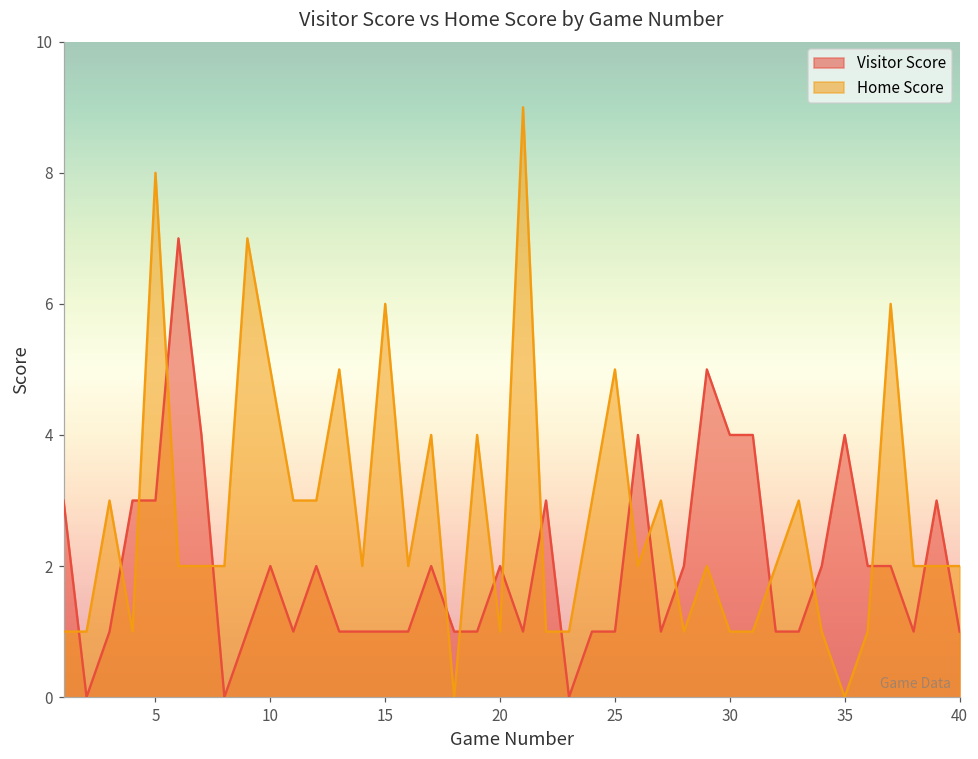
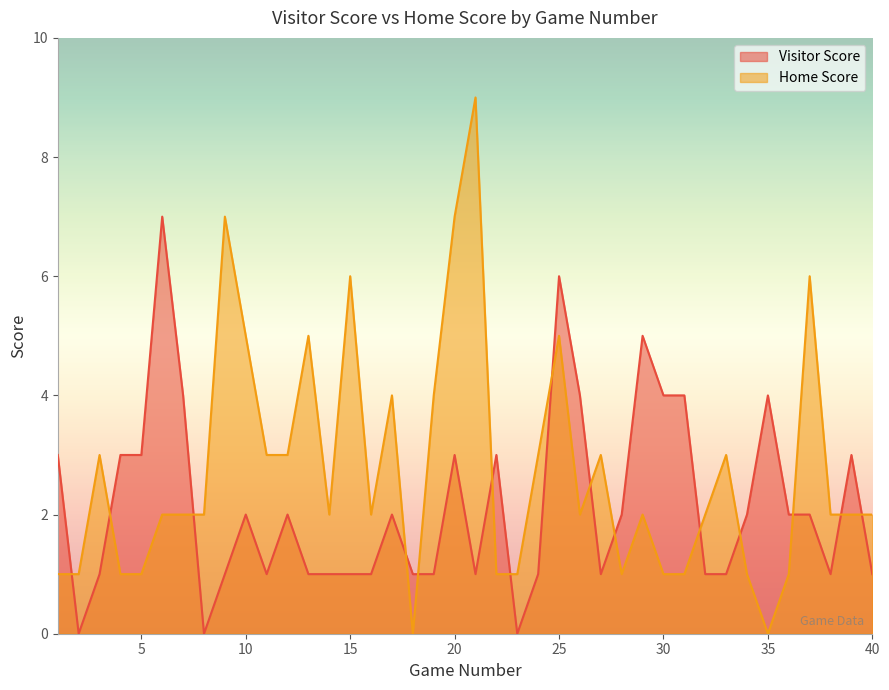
  {
    "Visitor Score": {
      "5": 3,
      "10": 2,
      "15": 1,
-     "20": 2,
-     "25": 1,
+     "20": 3,
+     "25": 6,
      "30": 4,
      "35": 4,
      "40": 1
    },
    "Home Score": {
-     "5": 8,
+     "5": 1,
      "10": 5,
      "15": 6,
-     "20": 1,
+     "20": 7,
      "25": 5,
      "30": 1,
      "35": 0,
      "40": 2
    }
  }
